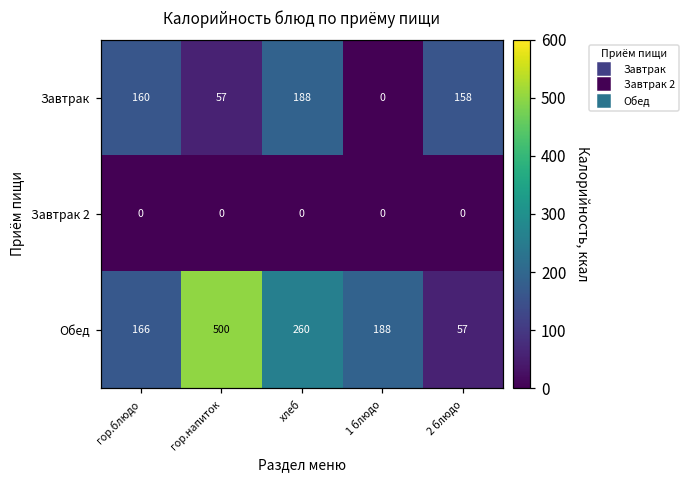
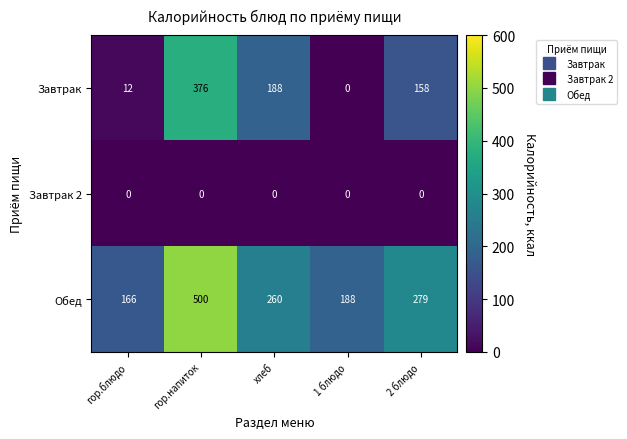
  {
    "Завтрак": {
-     "гор.блюдо": 160,
-     "гор.напиток": 57,
+     "гор.блюдо": 12,
+     "гор.напиток": 376,
      "хлеб": 188,
      "1 блюдо": 0,
      "2 блюдо": 158
    },
    "Завтрак 2": {
      "гор.блюдо": 0,
      "гор.напиток": 0,
      "хлеб": 0,
      "1 блюдо": 0,
      "2 блюдо": 0
    },
    "Обед": {
      "гор.блюдо": 166,
      "гор.напиток": 500,
      "хлеб": 260,
      "1 блюдо": 188,
-     "2 блюдо": 57
+     "2 блюдо": 279
    }
  }
